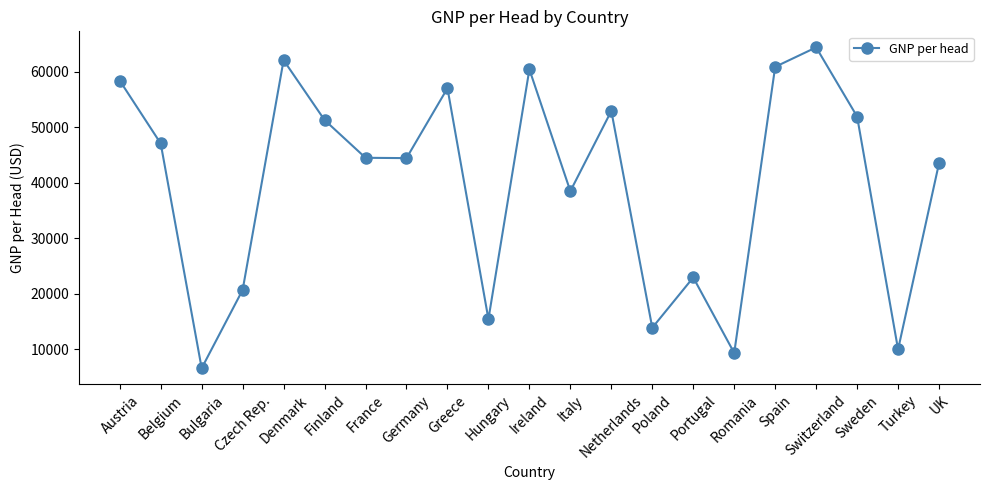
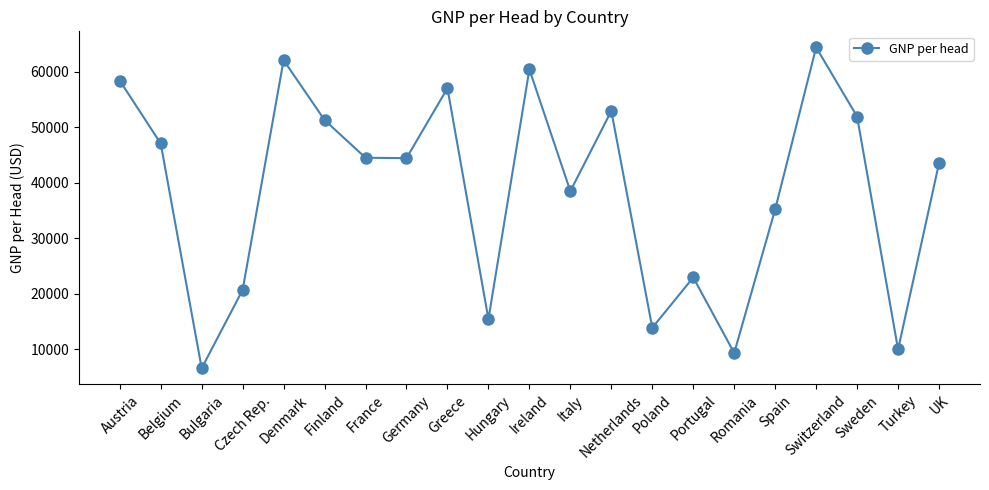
  {
    "Austria": 58000,
    "Belgium": 47000,
    "Bulgaria": 7000,
    "Czech Rep.": 21000,
    "Denmark": 62000,
    "Finland": 51000,
    "France": 45000,
    "Germany": 44000,
    "Greece": 57000,
    "Hungary": 15000,
    "Ireland": 60000,
    "Italy": 38000,
    "Netherlands": 53000,
    "Poland": 14000,
    "Portugal": 23000,
    "Romania": 9000,
-   "Spain": 61000,
+   "Spain": 35000,
    "Switzerland": 64000,
    "Sweden": 52000,
    "Turkey": 10000,
    "UK": 44000
  }
